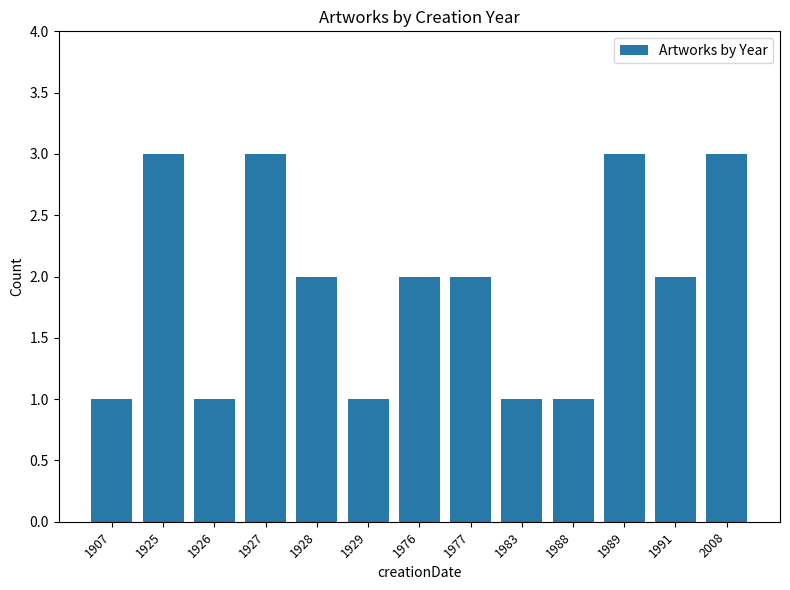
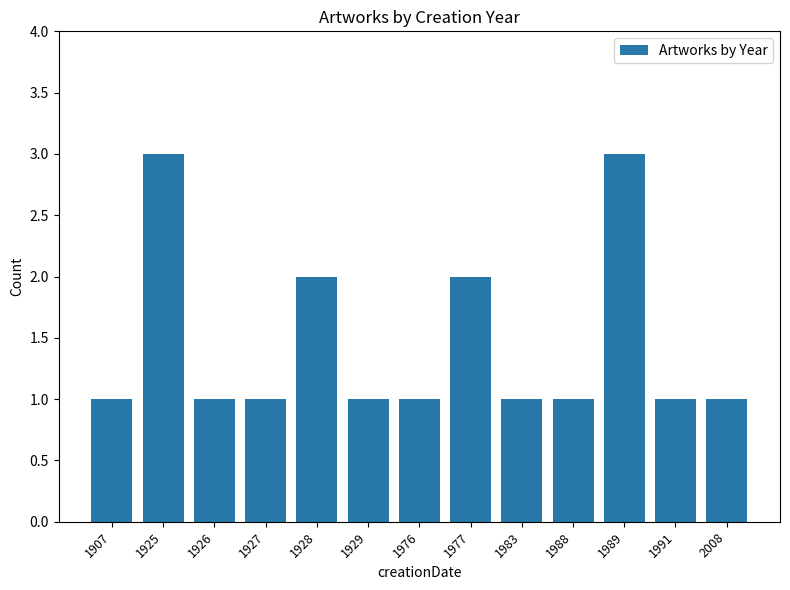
  {
    "1907": 1,
    "1925": 3,
    "1926": 1,
-   "1927": 3,
+   "1927": 1,
    "1928": 2,
    "1929": 1,
-   "1976": 2,
+   "1976": 1,
    "1977": 2,
    "1983": 1,
    "1988": 1,
    "1989": 3,
-   "1991": 2,
-   "2008": 3
+   "1991": 1,
+   "2008": 1
  }
